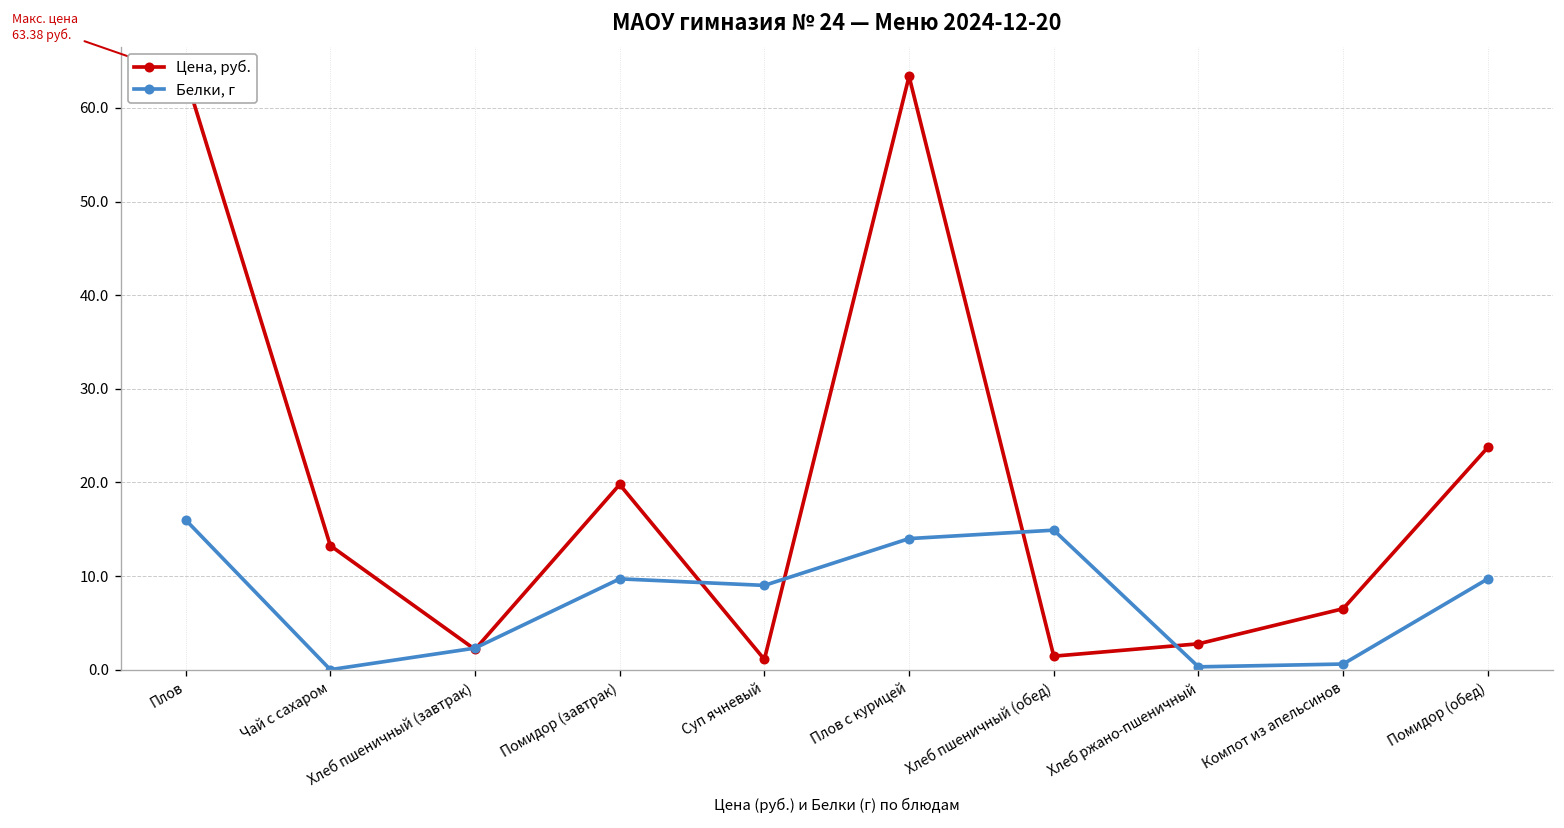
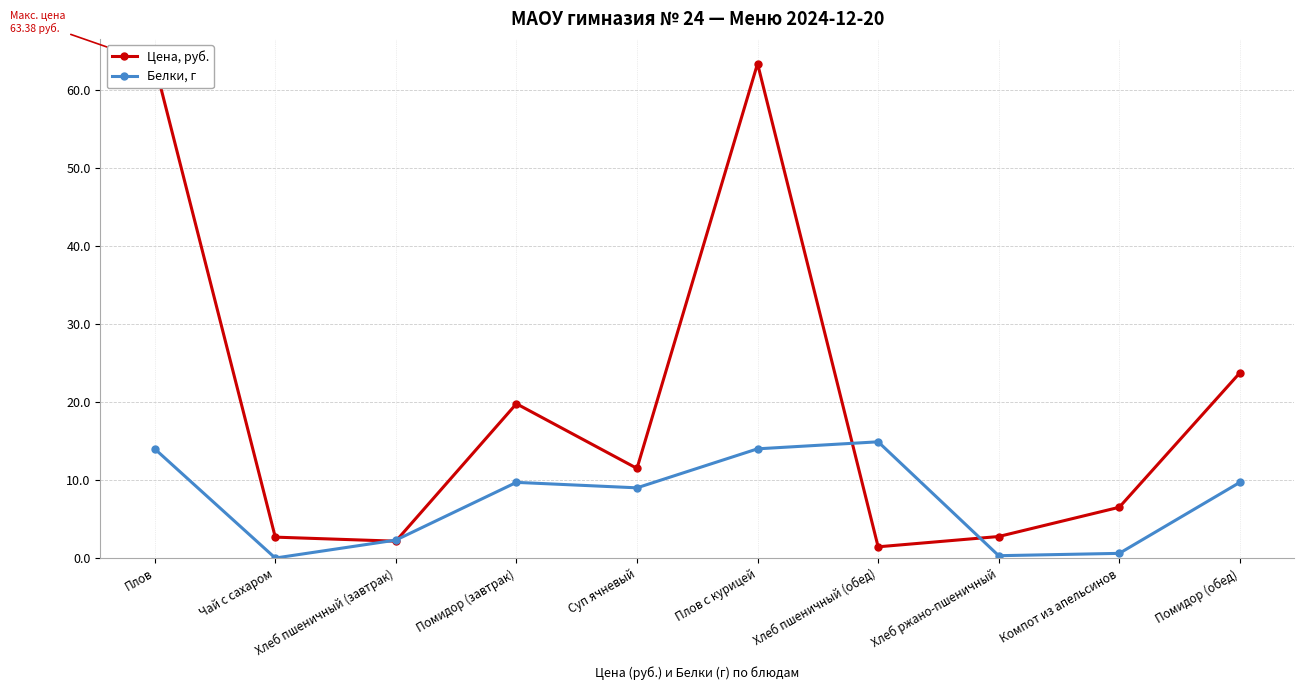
  {
    "Цена, руб.": {
-     "Чай с сахаром": 13,
+     "Чай с сахаром": 3,
      "Помидор (завтрак)": 20,
-     "Суп ячневый": 1,
+     "Суп ячневый": 11,
      "Плов с курицей": 63,
      "Хлеб пшеничный (обед)": 1,
      "Хлеб ржано-пшеничный": 3,
      "Компот из апельсинов": 7,
      "Помидор (обед)": 24
    },
    "Белки, г": {
-     "Плов": 16,
+     "Плов": 14,
      "Чай с сахаром": 0,
      "Помидор (завтрак)": 10,
      "Суп ячневый": 9,
      "Плов с курицей": 14,
      "Хлеб пшеничный (обед)": 15,
      "Хлеб ржано-пшеничный": 0,
      "Компот из апельсинов": 1,
      "Помидор (обед)": 10
    }
  }
